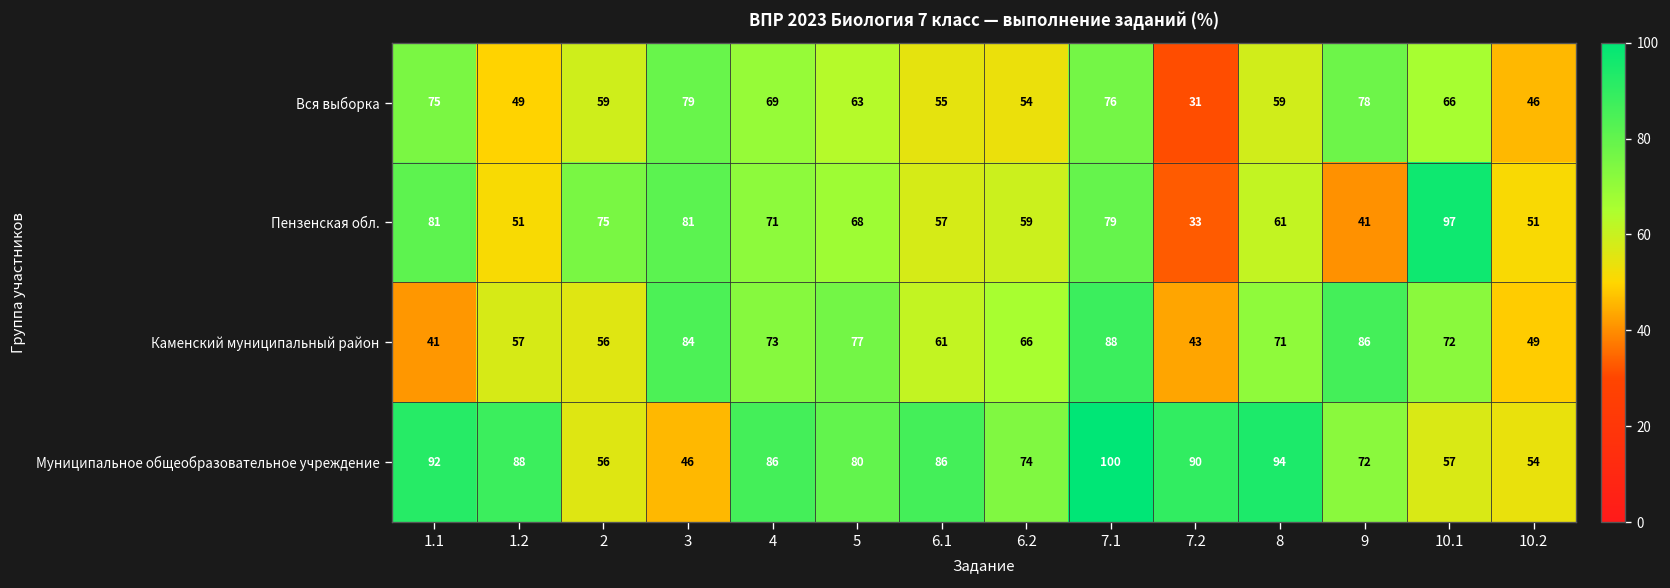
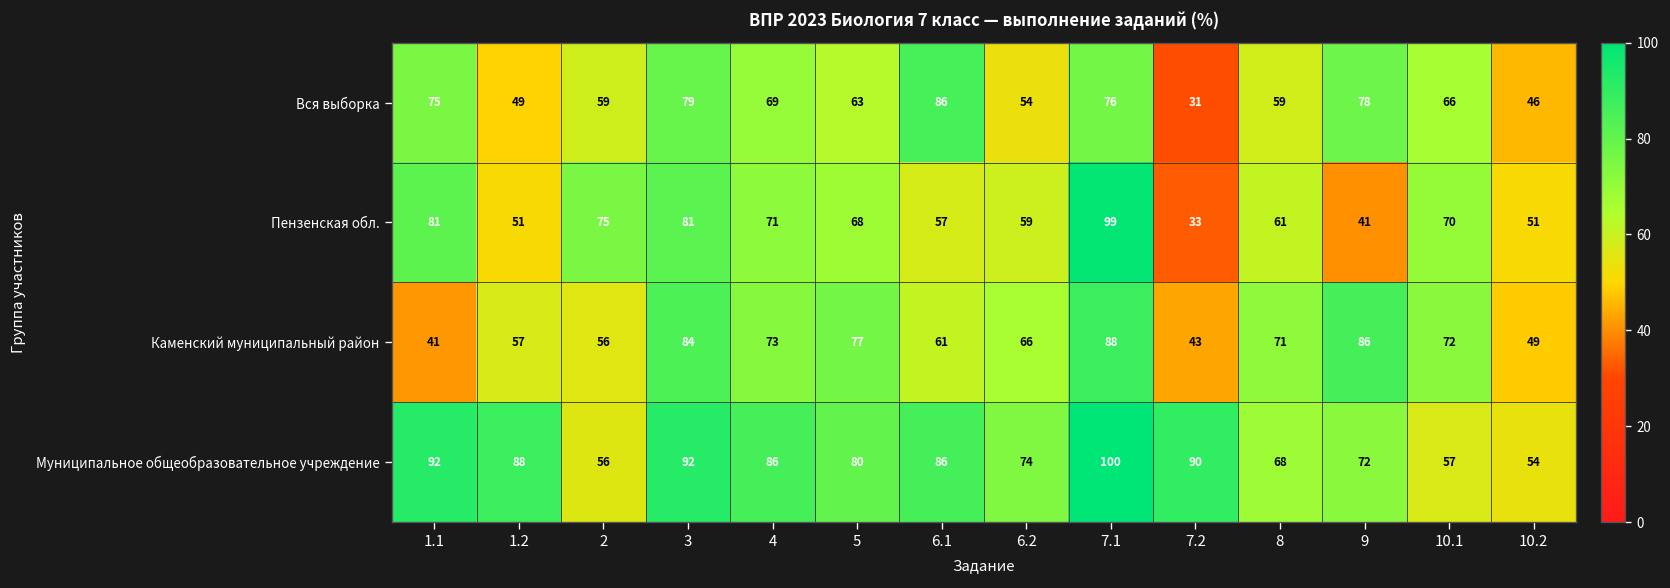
  {
    "Вся выборка": {
      "1.1": 75,
      "1.2": 49,
      "2": 59,
      "3": 79,
      "4": 69,
      "5": 63,
-     "6.1": 55,
+     "6.1": 86,
      "6.2": 54,
      "7.1": 76,
      "7.2": 31,
      "8": 59,
      "9": 78,
      "10.1": 66,
      "10.2": 46
    },
    "Пензенская обл.": {
      "1.1": 81,
      "1.2": 51,
      "2": 75,
      "3": 81,
      "4": 71,
      "5": 68,
      "6.1": 57,
      "6.2": 59,
-     "7.1": 79,
+     "7.1": 99,
      "7.2": 33,
      "8": 61,
      "9": 41,
-     "10.1": 97,
+     "10.1": 70,
      "10.2": 51
    },
    "Каменский муниципальный район": {
      "1.1": 41,
      "1.2": 57,
      "2": 56,
      "3": 84,
      "4": 73,
      "5": 77,
      "6.1": 61,
      "6.2": 66,
      "7.1": 88,
      "7.2": 43,
      "8": 71,
      "9": 86,
      "10.1": 72,
      "10.2": 49
    },
    "Муниципальное общеобразовательное учреждение": {
      "1.1": 92,
      "1.2": 88,
      "2": 56,
-     "3": 46,
+     "3": 92,
      "4": 86,
      "5": 80,
      "6.1": 86,
      "6.2": 74,
      "7.1": 100,
      "7.2": 90,
-     "8": 94,
+     "8": 68,
      "9": 72,
      "10.1": 57,
      "10.2": 54
    }
  }
